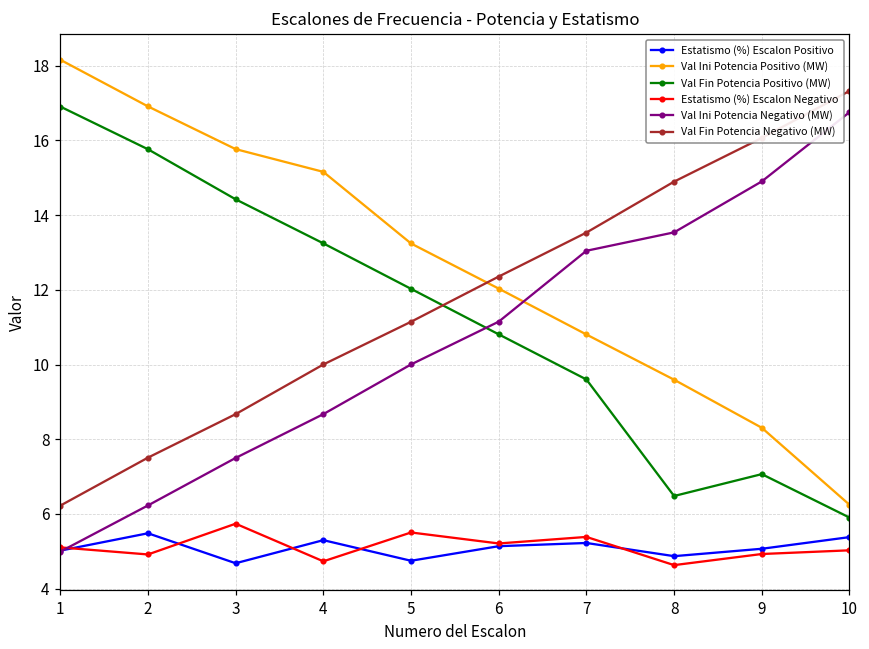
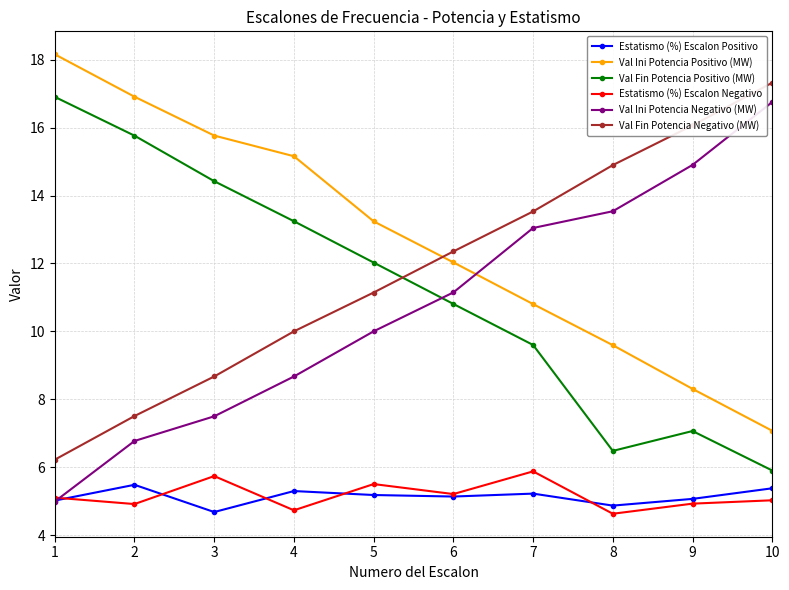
  {
    "Estatismo (%) Escalon Positivo": {
      "2": 5.5,
      "3": 4.7,
      "4": 5.3,
-     "5": 4.7,
+     "5": 5.2,
      "7": 5.2,
      "8": 4.9,
      "9": 5.1,
      "10": 5.4
    },
    "Val Ini Potencia Positivo (MW)": {
      "1": 18.2,
      "2": 16.9,
      "3": 15.8,
      "4": 15.2,
      "5": 13.2,
      "6": 12.0,
      "7": 10.8,
      "8": 9.6,
      "9": 8.3,
-     "10": 6.2
+     "10": 7.1
    },
    "Val Fin Potencia Positivo (MW)": {
      "1": 16.9,
      "2": 15.8,
      "3": 14.4,
      "4": 13.2,
      "5": 12.0,
      "6": 10.8,
      "7": 9.6,
      "8": 6.5,
      "9": 7.1,
      "10": 5.9
    },
    "Estatismo (%) Escalon Negativo": {
      "1": 5.1,
      "2": 4.9,
      "3": 5.7,
      "4": 4.7,
      "5": 5.5,
-     "7": 5.4,
+     "7": 5.9,
      "8": 4.6,
      "9": 4.9,
      "10": 5.0
    },
    "Val Ini Potencia Negativo (MW)": {
-     "2": 6.2,
+     "2": 6.8,
      "3": 7.5,
      "4": 8.7,
      "5": 10.0,
      "6": 11.1,
      "7": 13.0,
      "8": 13.5,
      "9": 14.9,
      "10": 16.8
    },
    "Val Fin Potencia Negativo (MW)": {
      "1": 6.2,
      "2": 7.5,
      "3": 8.7,
      "4": 10.0,
      "5": 11.1,
      "6": 12.4,
      "7": 13.5,
      "8": 14.9,
      "10": 17.3
    }
  }
